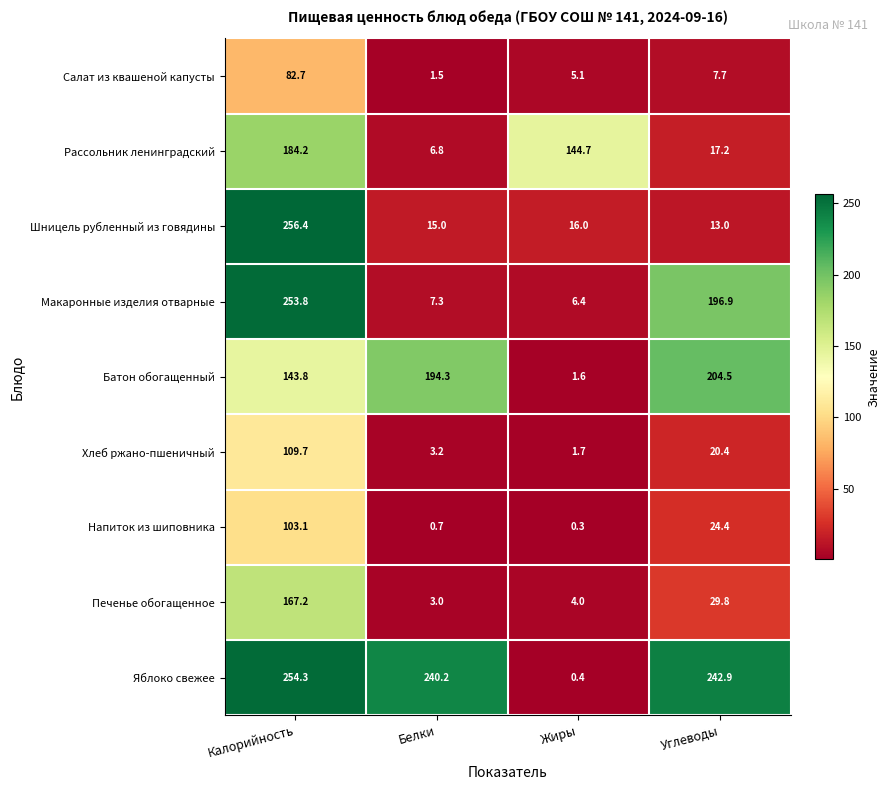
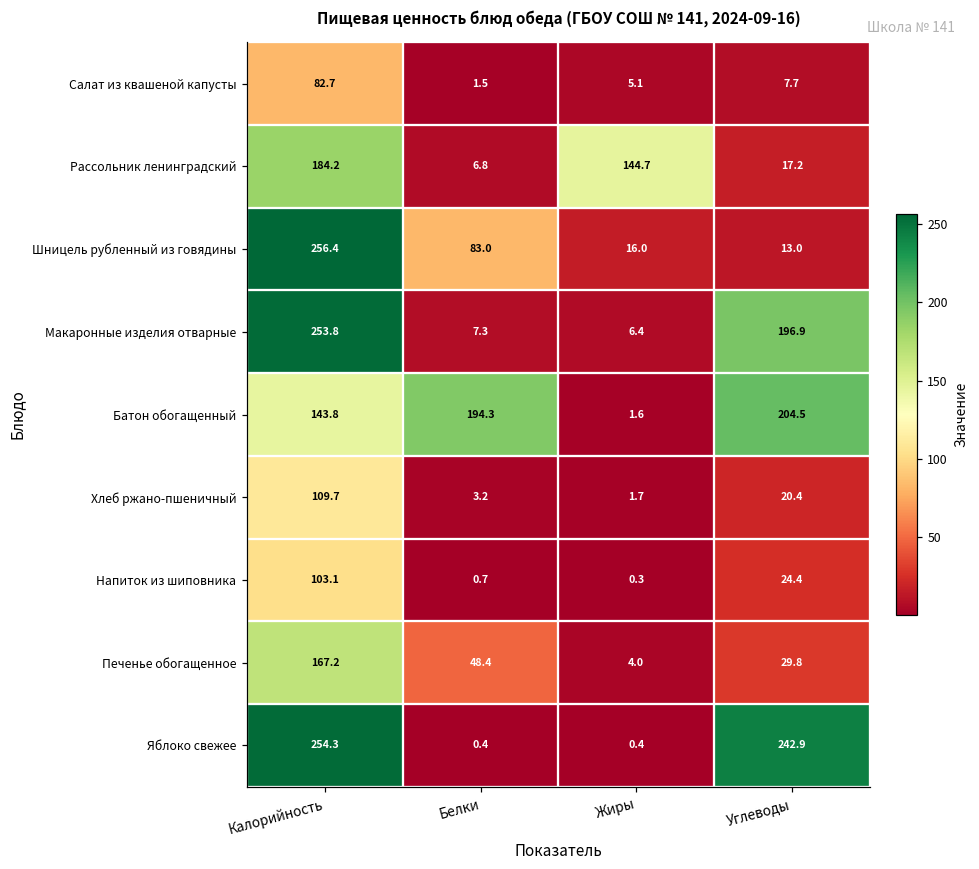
  {
    "Салат из квашеной капусты": {
      "Калорийность": 82.7,
      "Белки": 1.5,
      "Жиры": 5.1,
      "Углеводы": 7.7
    },
    "Рассольник ленинградский": {
      "Калорийность": 184.2,
      "Белки": 6.8,
      "Жиры": 144.7,
      "Углеводы": 17.2
    },
    "Шницель рубленный из говядины": {
      "Калорийность": 256.4,
-     "Белки": 15.0,
+     "Белки": 83.0,
      "Жиры": 16.0,
      "Углеводы": 13.0
    },
    "Макаронные изделия отварные": {
      "Калорийность": 253.8,
      "Белки": 7.3,
      "Жиры": 6.4,
      "Углеводы": 196.9
    },
    "Батон обогащенный": {
      "Калорийность": 143.8,
      "Белки": 194.3,
      "Жиры": 1.6,
      "Углеводы": 204.5
    },
    "Хлеб ржано-пшеничный": {
      "Калорийность": 109.7,
      "Белки": 3.2,
      "Жиры": 1.7,
      "Углеводы": 20.4
    },
    "Напиток из шиповника": {
      "Калорийность": 103.1,
      "Белки": 0.7,
      "Жиры": 0.3,
      "Углеводы": 24.4
    },
    "Печенье обогащенное": {
      "Калорийность": 167.2,
-     "Белки": 3.0,
+     "Белки": 48.4,
      "Жиры": 4.0,
      "Углеводы": 29.8
    },
    "Яблоко свежее": {
      "Калорийность": 254.3,
-     "Белки": 240.2,
+     "Белки": 0.4,
      "Жиры": 0.4,
      "Углеводы": 242.9
    }
  }
